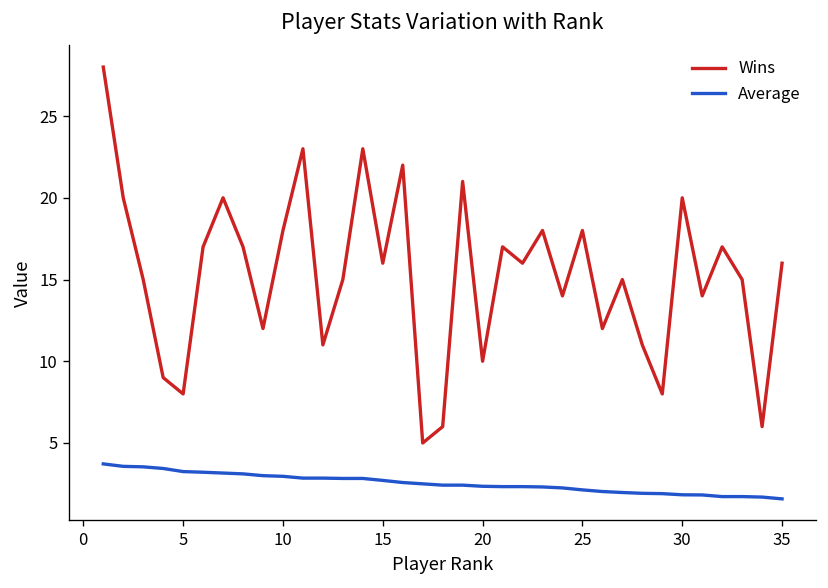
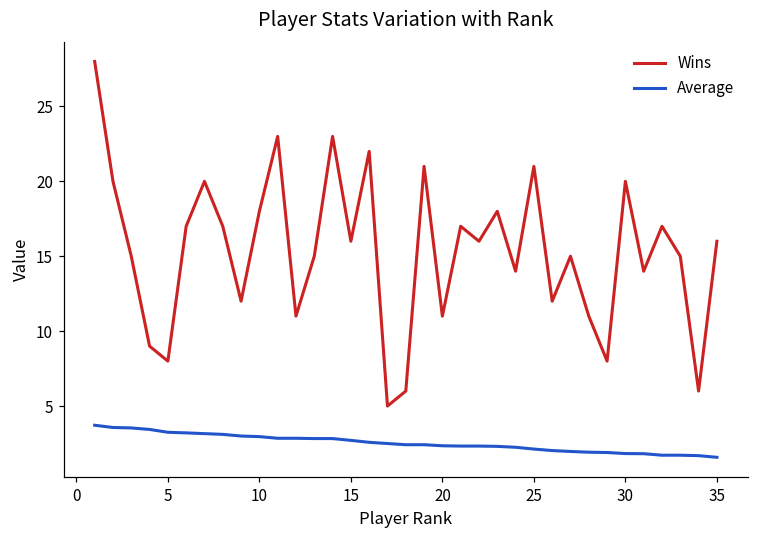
  {
    "Wins": {
      "5": 8,
      "10": 18,
      "15": 16,
-     "20": 10,
-     "25": 18,
+     "20": 11,
+     "25": 21,
      "30": 20,
      "35": 16
    },
    "Average": {
      "5": 3.3,
      "10": 3,
      "15": 2.7,
      "20": 2.4,
      "25": 2,
      "30": 2,
      "35": 1.6
    }
  }
